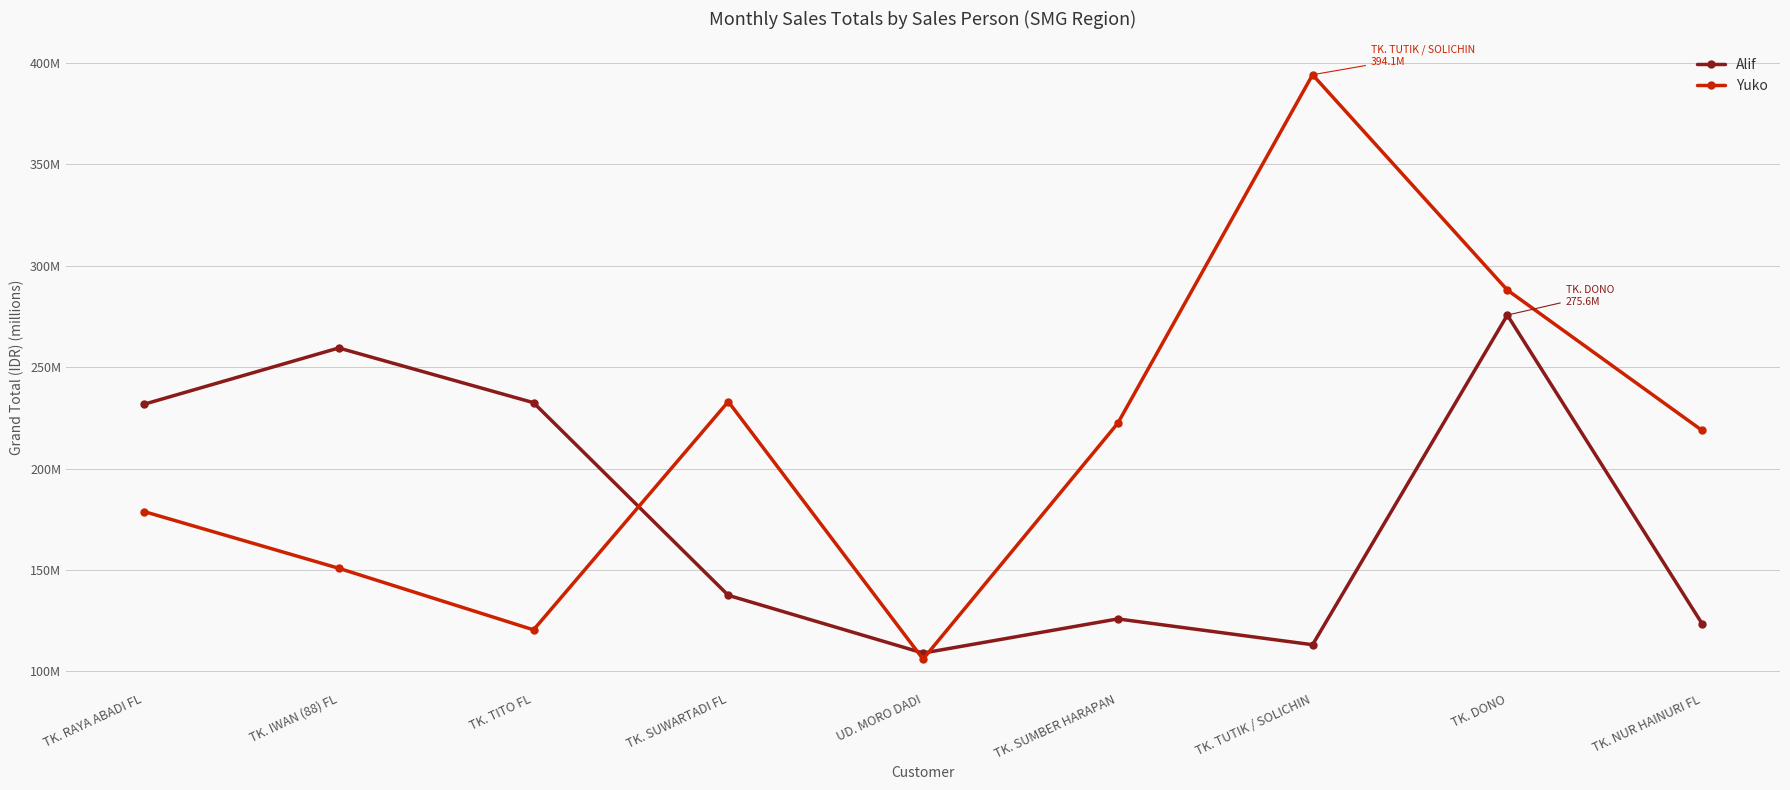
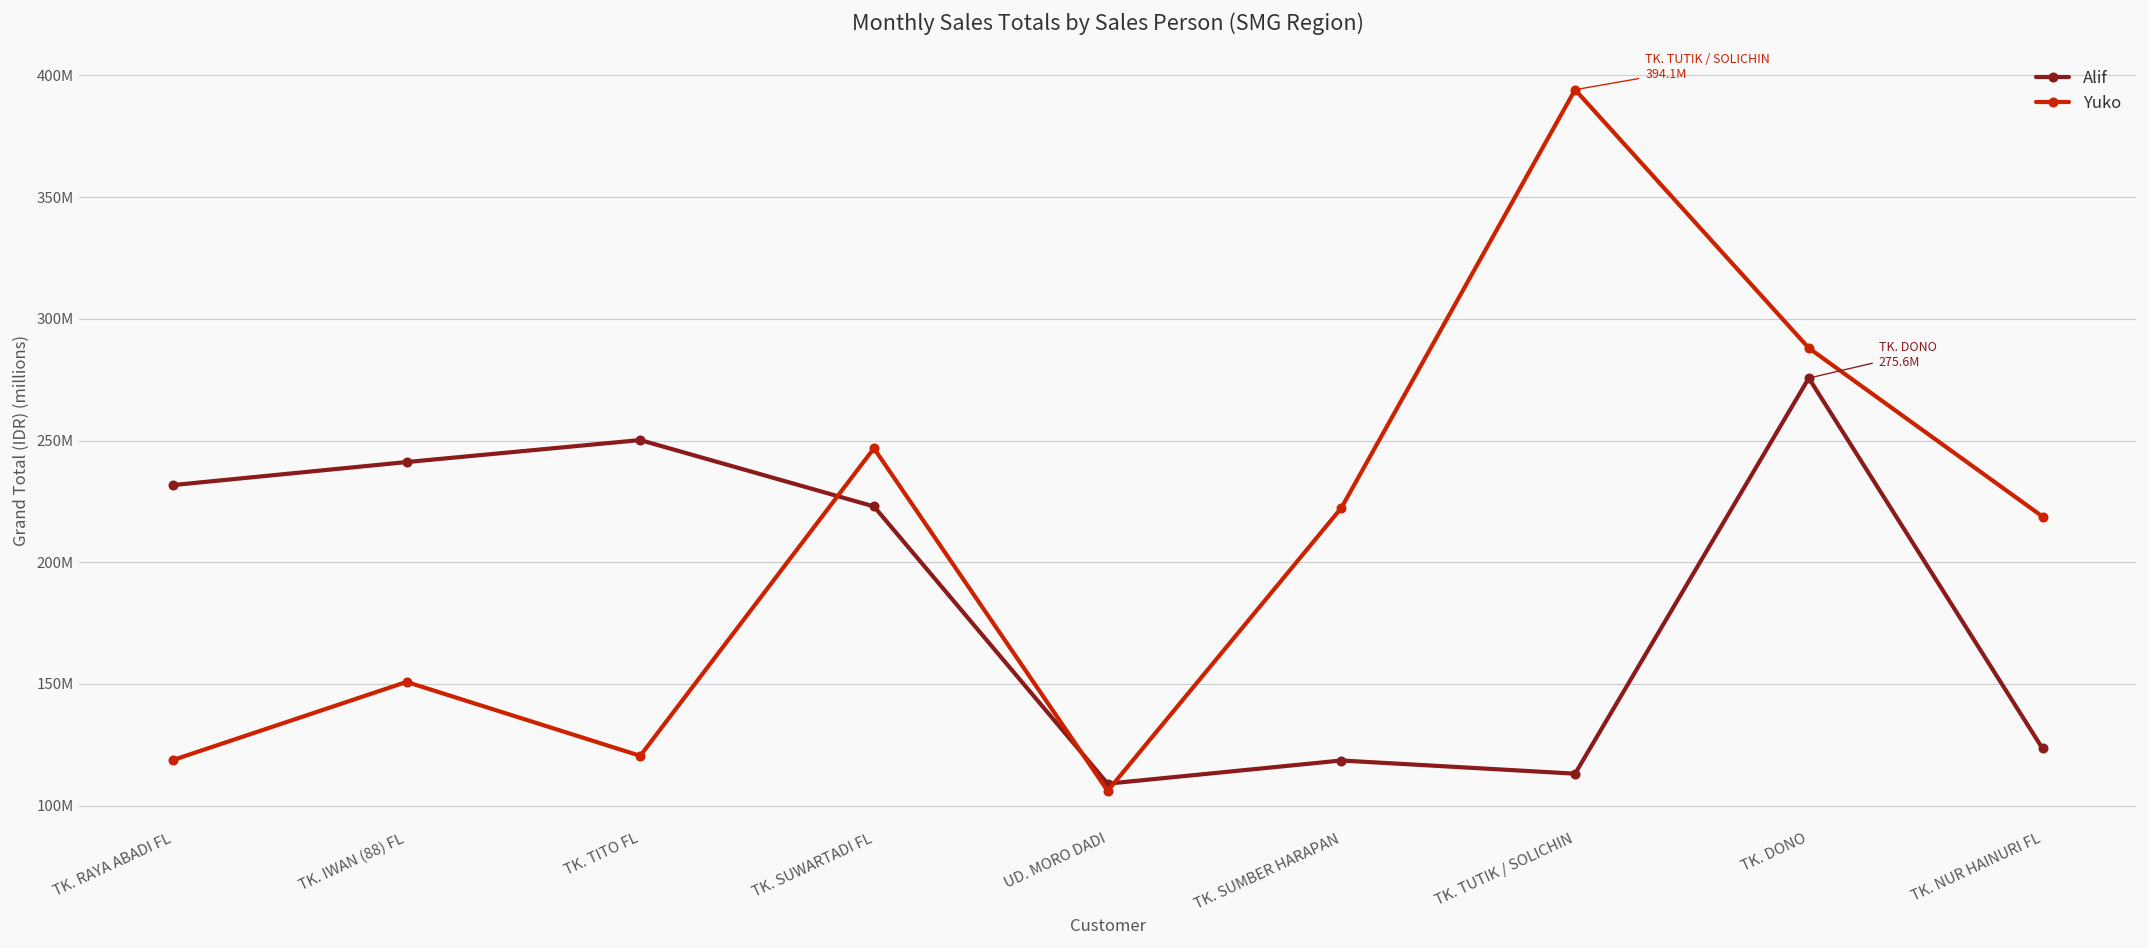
  {
    "Alif": {
      "TK. RAYA ABADI FL": 232000000,
-     "TK. IWAN (88) FL": 259000000,
-     "TK. TITO FL": 232000000,
-     "TK. SUWARTADI FL": 138000000,
+     "TK. IWAN (88) FL": 241000000,
+     "TK. TITO FL": 250000000,
+     "TK. SUWARTADI FL": 223000000,
      "UD. MORO DADI": 109000000,
-     "TK. SUMBER HARAPAN": 126000000,
+     "TK. SUMBER HARAPAN": 119000000,
      "TK. TUTIK / SOLICHIN": 113000000,
      "TK. NUR HAINURI FL": 124000000
    },
    "Yuko": {
-     "TK. RAYA ABADI FL": 179000000,
+     "TK. RAYA ABADI FL": 119000000,
      "TK. IWAN (88) FL": 151000000,
      "TK. TITO FL": 120000000,
-     "TK. SUWARTADI FL": 233000000,
+     "TK. SUWARTADI FL": 247000000,
      "UD. MORO DADI": 106000000,
      "TK. SUMBER HARAPAN": 222000000,
      "TK. NUR HAINURI FL": 219000000
    }
  }
